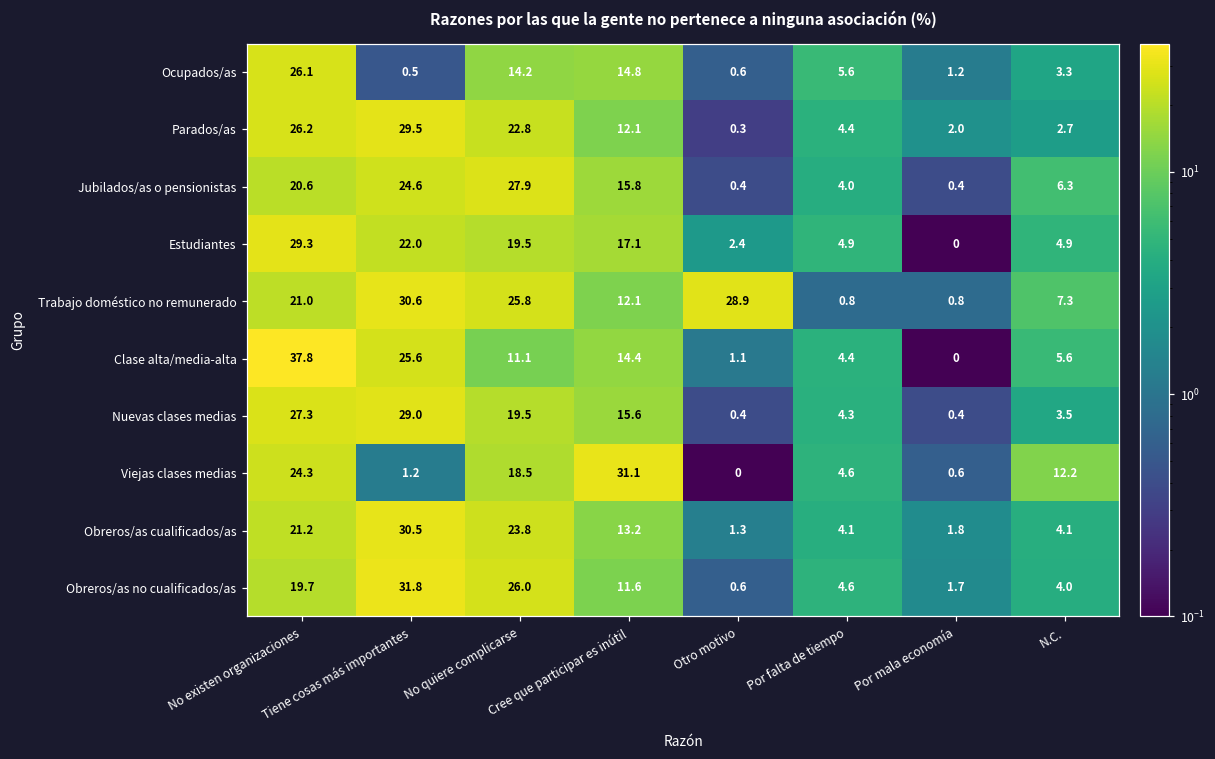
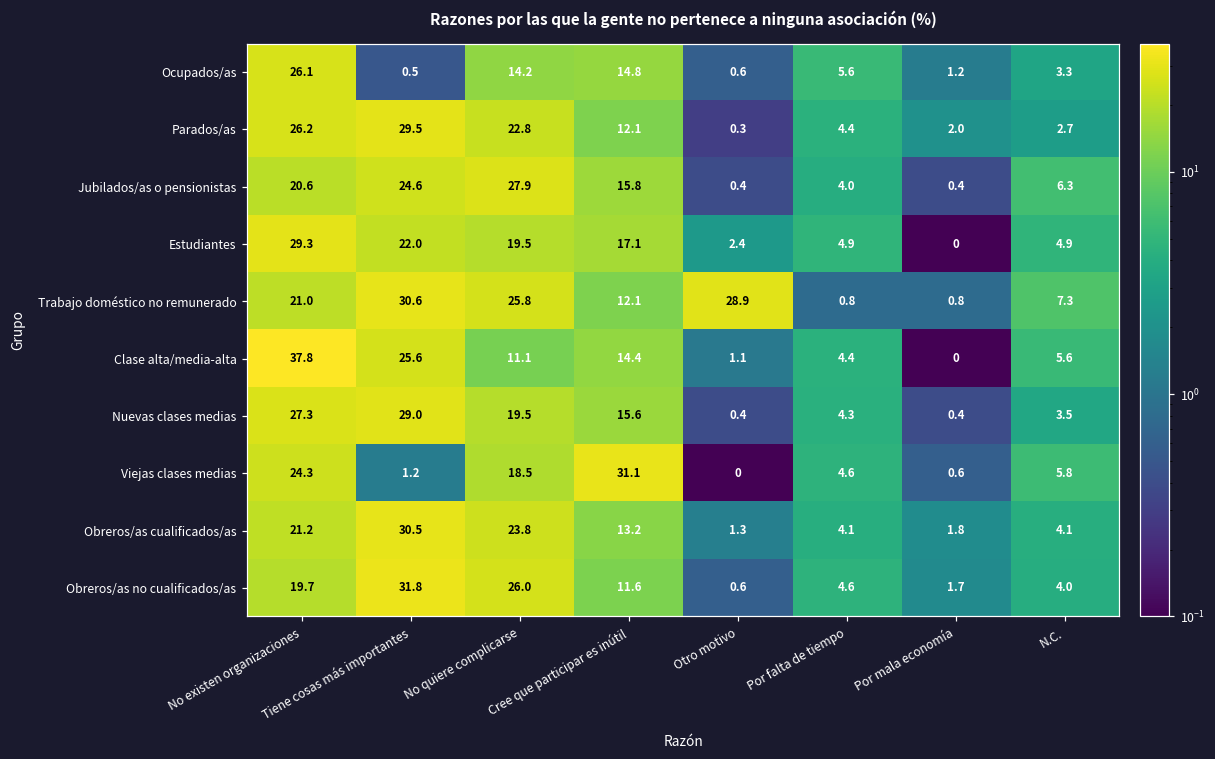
  {
    "Ocupados/as": {
      "No existen organizaciones": 26.1,
      "Tiene cosas más importantes": 0.5,
      "No quiere complicarse": 14.2,
      "Cree que participar es inútil": 14.8,
      "Otro motivo": 0.6,
      "Por falta de tiempo": 5.6,
      "Por mala economía": 1.2,
      "N.C.": 3.3
    },
    "Parados/as": {
      "No existen organizaciones": 26.2,
      "Tiene cosas más importantes": 29.5,
      "No quiere complicarse": 22.8,
      "Cree que participar es inútil": 12.1,
      "Otro motivo": 0.3,
      "Por falta de tiempo": 4.4,
      "Por mala economía": 2.0,
      "N.C.": 2.7
    },
    "Jubilados/as o pensionistas": {
      "No existen organizaciones": 20.6,
      "Tiene cosas más importantes": 24.6,
      "No quiere complicarse": 27.9,
      "Cree que participar es inútil": 15.8,
      "Otro motivo": 0.4,
      "Por falta de tiempo": 4.0,
      "Por mala economía": 0.4,
      "N.C.": 6.3
    },
    "Estudiantes": {
      "No existen organizaciones": 29.3,
      "Tiene cosas más importantes": 22.0,
      "No quiere complicarse": 19.5,
      "Cree que participar es inútil": 17.1,
      "Otro motivo": 2.4,
      "Por falta de tiempo": 4.9,
      "Por mala economía": 0,
      "N.C.": 4.9
    },
    "Trabajo doméstico no remunerado": {
      "No existen organizaciones": 21.0,
      "Tiene cosas más importantes": 30.6,
      "No quiere complicarse": 25.8,
      "Cree que participar es inútil": 12.1,
      "Otro motivo": 28.9,
      "Por falta de tiempo": 0.8,
      "Por mala economía": 0.8,
      "N.C.": 7.3
    },
    "Clase alta/media-alta": {
      "No existen organizaciones": 37.8,
      "Tiene cosas más importantes": 25.6,
      "No quiere complicarse": 11.1,
      "Cree que participar es inútil": 14.4,
      "Otro motivo": 1.1,
      "Por falta de tiempo": 4.4,
      "Por mala economía": 0,
      "N.C.": 5.6
    },
    "Nuevas clases medias": {
      "No existen organizaciones": 27.3,
      "Tiene cosas más importantes": 29.0,
      "No quiere complicarse": 19.5,
      "Cree que participar es inútil": 15.6,
      "Otro motivo": 0.4,
      "Por falta de tiempo": 4.3,
      "Por mala economía": 0.4,
      "N.C.": 3.5
    },
    "Viejas clases medias": {
      "No existen organizaciones": 24.3,
      "Tiene cosas más importantes": 1.2,
      "No quiere complicarse": 18.5,
      "Cree que participar es inútil": 31.1,
      "Otro motivo": 0,
      "Por falta de tiempo": 4.6,
      "Por mala economía": 0.6,
-     "N.C.": 12.2
+     "N.C.": 5.8
    },
    "Obreros/as cualificados/as": {
      "No existen organizaciones": 21.2,
      "Tiene cosas más importantes": 30.5,
      "No quiere complicarse": 23.8,
      "Cree que participar es inútil": 13.2,
      "Otro motivo": 1.3,
      "Por falta de tiempo": 4.1,
      "Por mala economía": 1.8,
      "N.C.": 4.1
    },
    "Obreros/as no cualificados/as": {
      "No existen organizaciones": 19.7,
      "Tiene cosas más importantes": 31.8,
      "No quiere complicarse": 26.0,
      "Cree que participar es inútil": 11.6,
      "Otro motivo": 0.6,
      "Por falta de tiempo": 4.6,
      "Por mala economía": 1.7,
      "N.C.": 4.0
    }
  }
